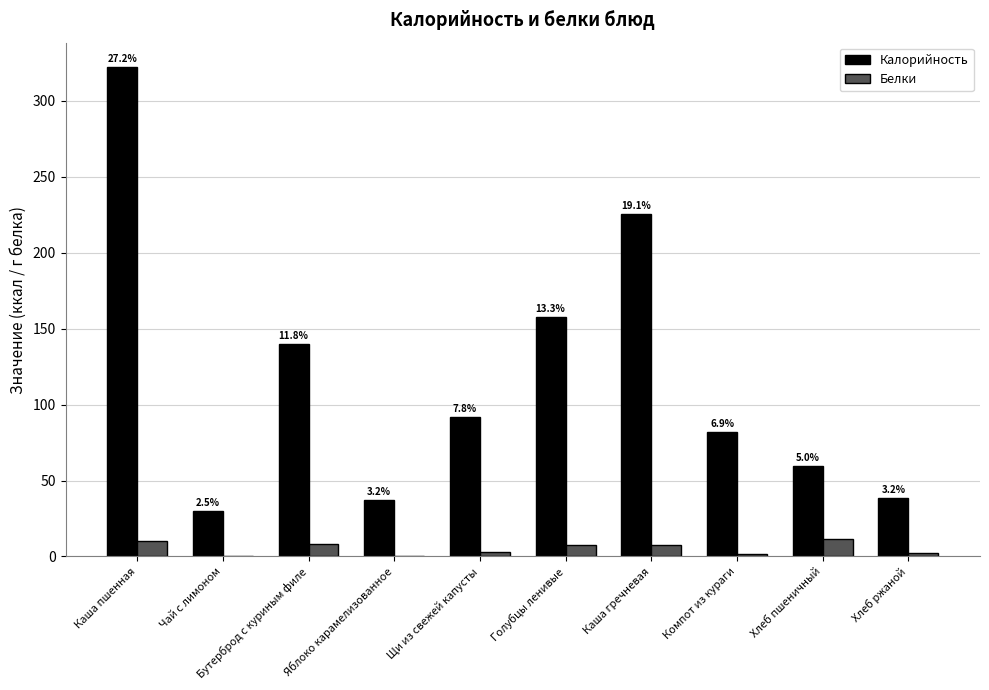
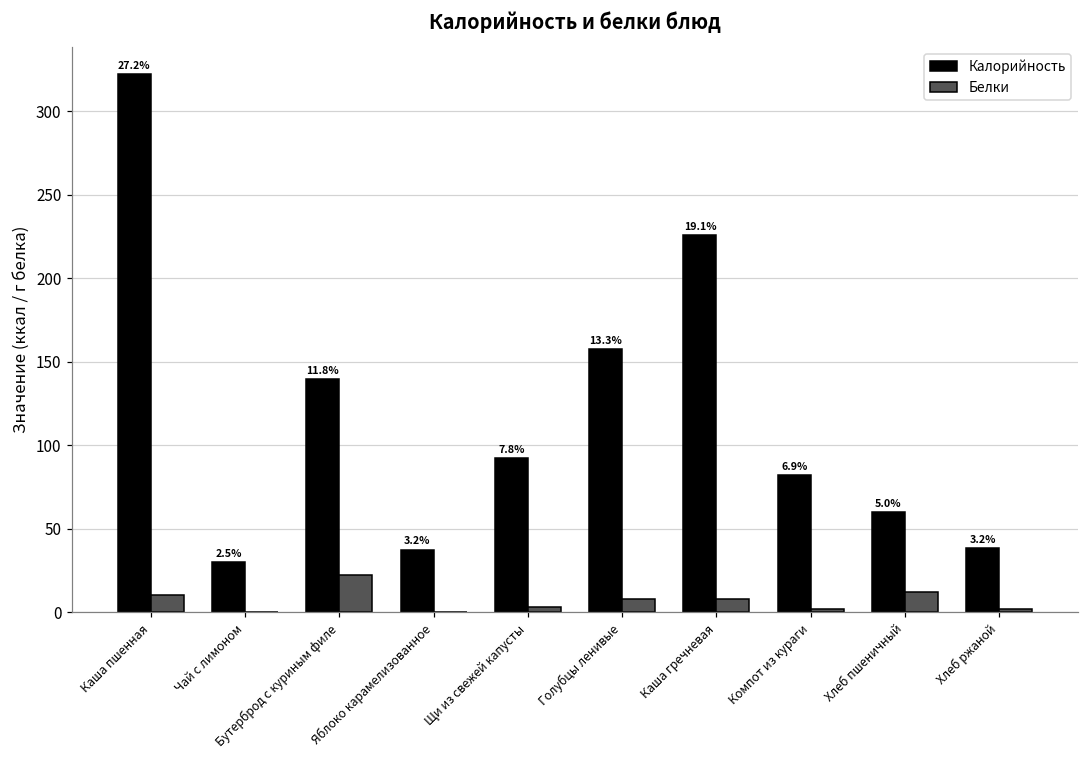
  {
    "Белки": {
      "Каша пшенная": 10,
-     "Бутерброд с куриным филе": 8,
+     "Бутерброд с куриным филе": 22,
      "Щи из свежей капусты": 3,
      "Голубцы ленивые": 8,
      "Каша гречневая": 8,
      "Компот из кураги": 2,
      "Хлеб пшеничный": 12,
      "Хлеб ржаной": 2
    }
  }
